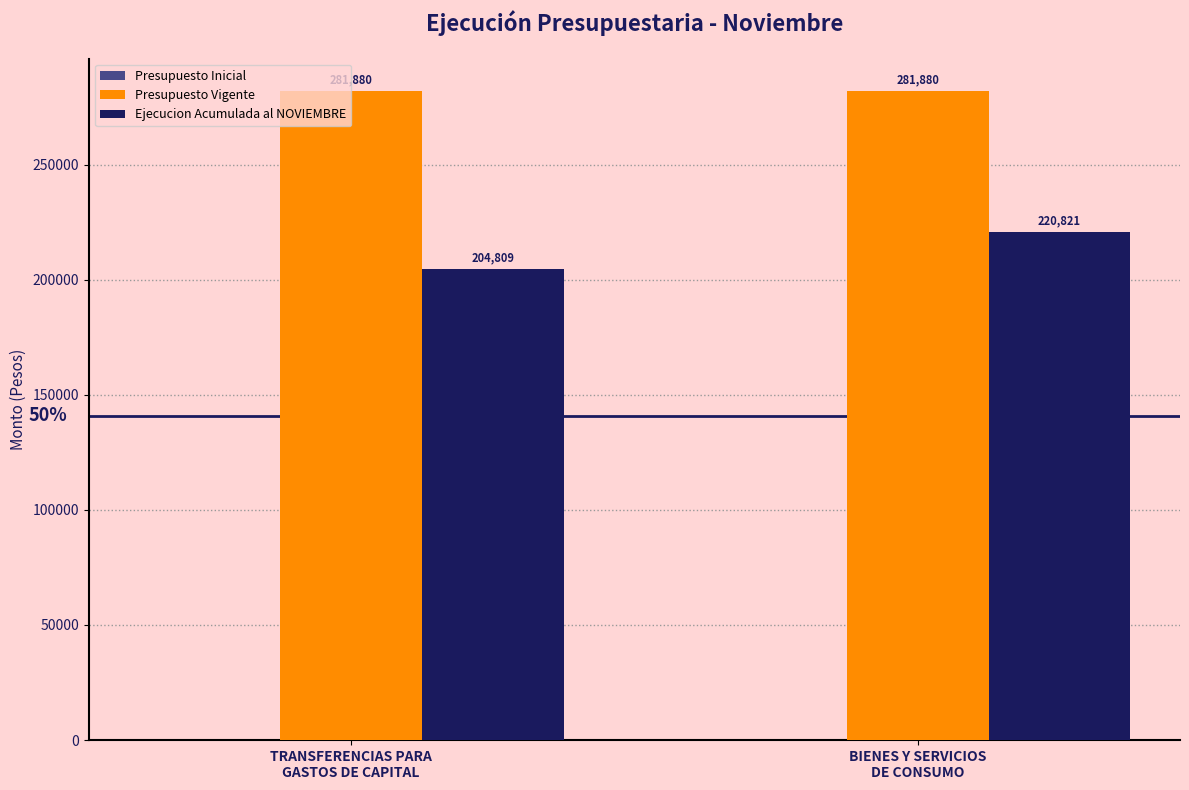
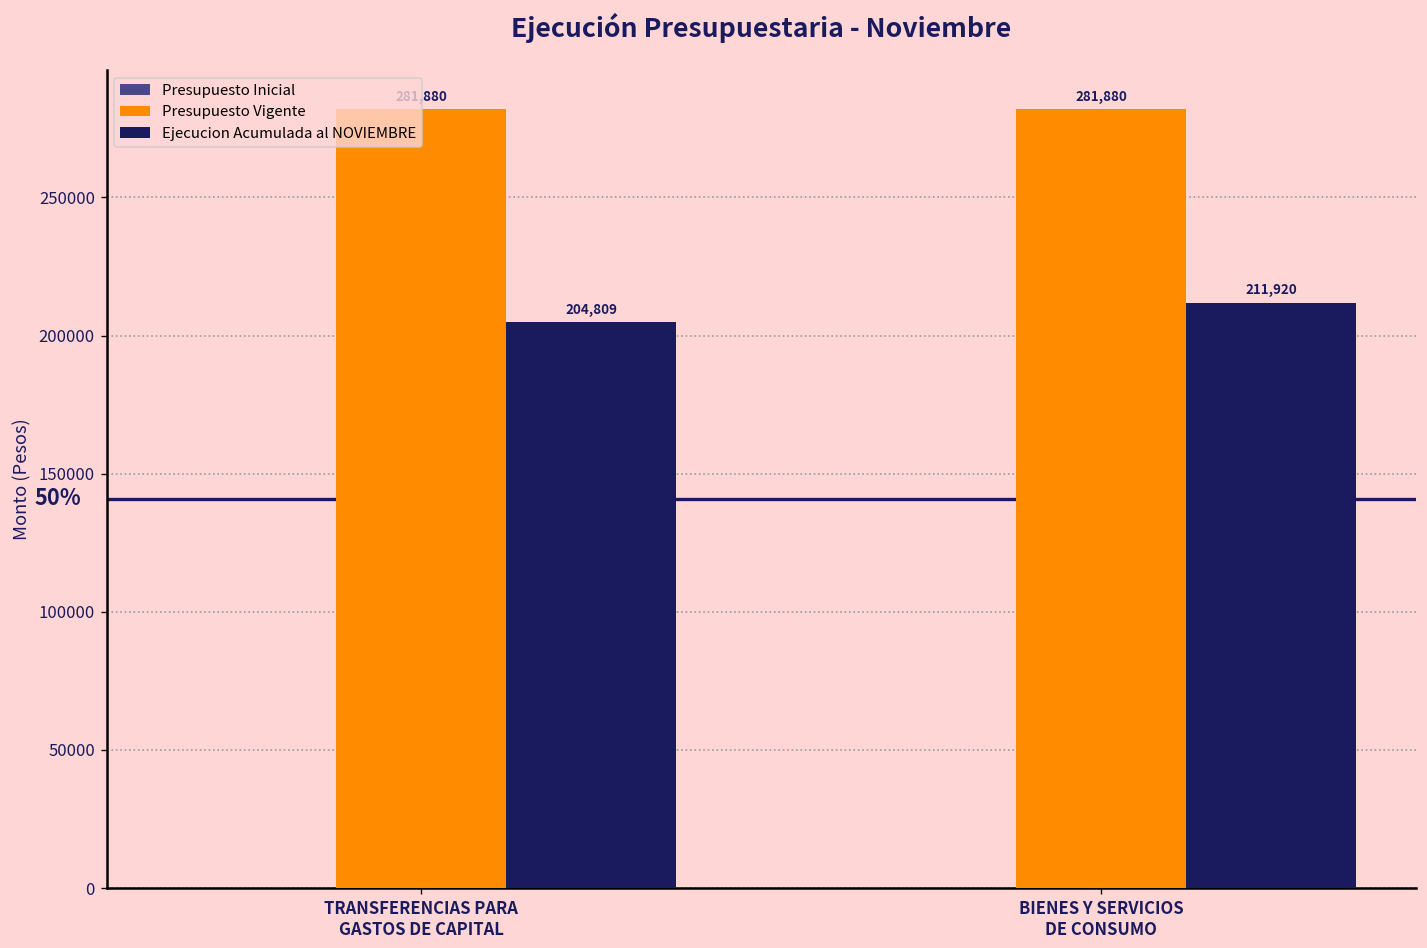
  {
    "Presupuesto Inicial": {
      "TRANSFERENCIAS PARA GASTOS DE CAPITAL": "0",
      "BIENES Y SERVICIOS DE CONSUMO": "0"
    },
    "Presupuesto Vigente": {
      "BIENES Y SERVICIOS DE CONSUMO": "281,880"
    },
    "Ejecucion Acumulada al NOVIEMBRE": {
      "TRANSFERENCIAS PARA GASTOS DE CAPITAL": "204,809",
-     "BIENES Y SERVICIOS DE CONSUMO": "220,821"
+     "BIENES Y SERVICIOS DE CONSUMO": "211,920"
    }
  }
